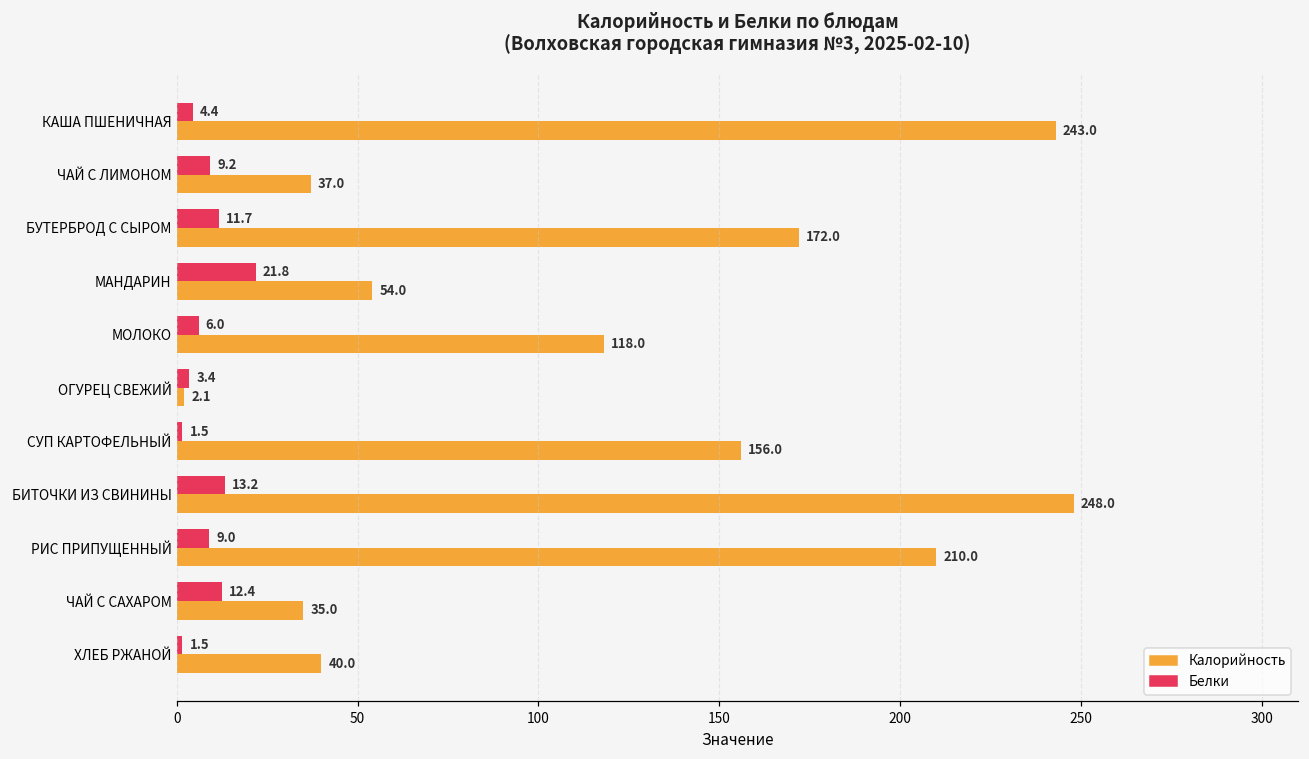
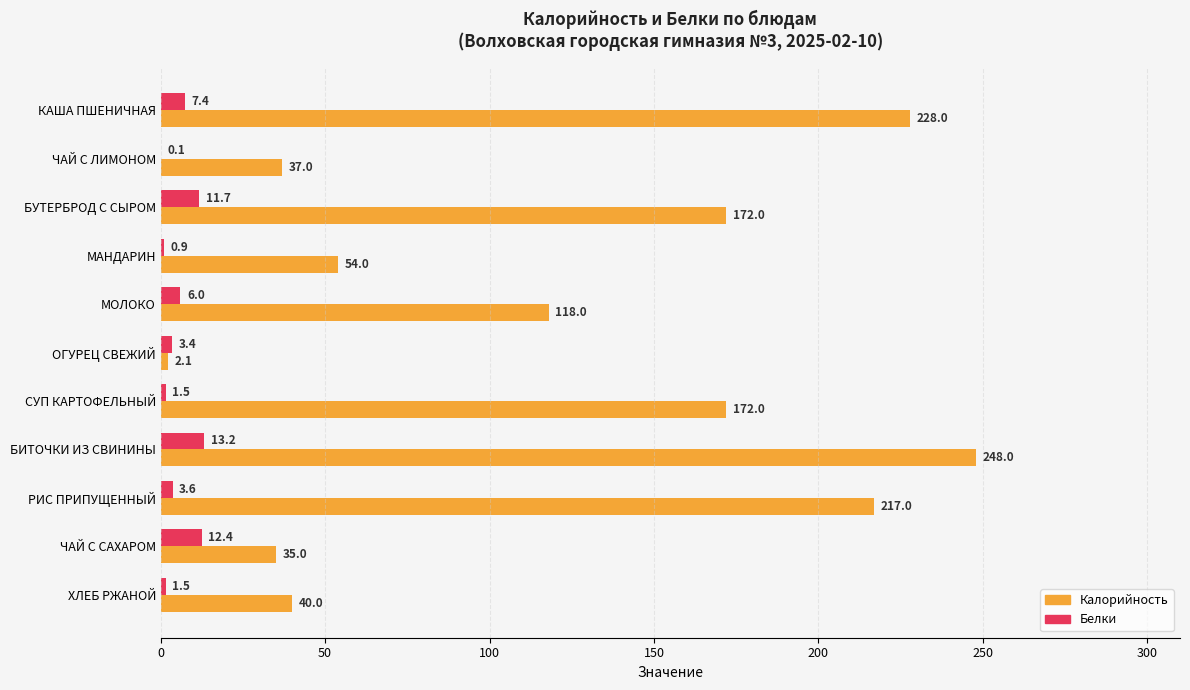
  {
    "Калорийность": {
-     "КАША ПШЕНИЧНАЯ": 243.0,
+     "КАША ПШЕНИЧНАЯ": 228.0,
      "ЧАЙ С ЛИМОНОМ": 37.0,
      "БУТЕРБРОД С СЫРОМ": 172.0,
      "МАНДАРИН": 54.0,
      "МОЛОКО": 118.0,
      "ОГУРЕЦ СВЕЖИЙ": 2.1,
-     "СУП КАРТОФЕЛЬНЫЙ": 156.0,
+     "СУП КАРТОФЕЛЬНЫЙ": 172.0,
      "БИТОЧКИ ИЗ СВИНИНЫ": 248.0,
-     "РИС ПРИПУЩЕННЫЙ": 210.0,
+     "РИС ПРИПУЩЕННЫЙ": 217.0,
      "ЧАЙ С САХАРОМ": 35.0,
      "ХЛЕБ РЖАНОЙ": 40.0
    },
    "Белки": {
-     "КАША ПШЕНИЧНАЯ": 4.4,
-     "ЧАЙ С ЛИМОНОМ": 9.2,
+     "КАША ПШЕНИЧНАЯ": 7.4,
+     "ЧАЙ С ЛИМОНОМ": 0.1,
      "БУТЕРБРОД С СЫРОМ": 11.7,
-     "МАНДАРИН": 21.8,
+     "МАНДАРИН": 0.9,
      "МОЛОКО": 6.0,
      "ОГУРЕЦ СВЕЖИЙ": 3.4,
      "СУП КАРТОФЕЛЬНЫЙ": 1.5,
      "БИТОЧКИ ИЗ СВИНИНЫ": 13.2,
-     "РИС ПРИПУЩЕННЫЙ": 9.0,
+     "РИС ПРИПУЩЕННЫЙ": 3.6,
      "ЧАЙ С САХАРОМ": 12.4,
      "ХЛЕБ РЖАНОЙ": 1.5
    }
  }
